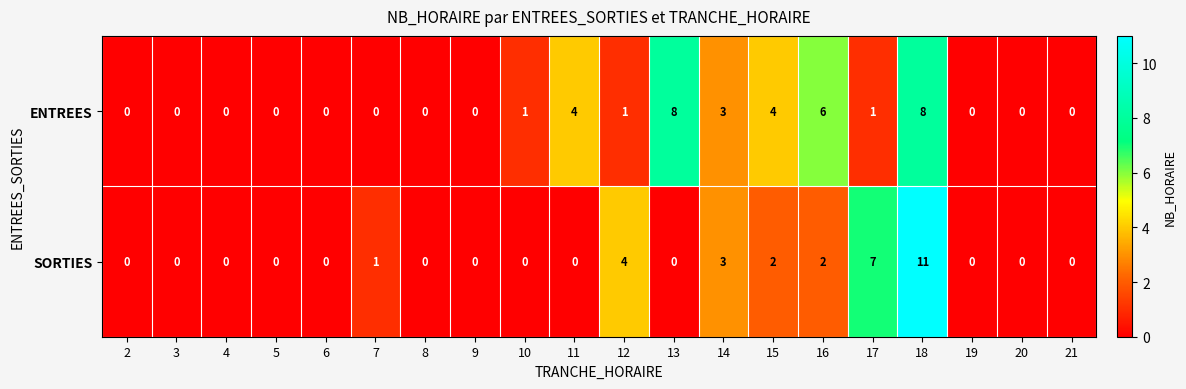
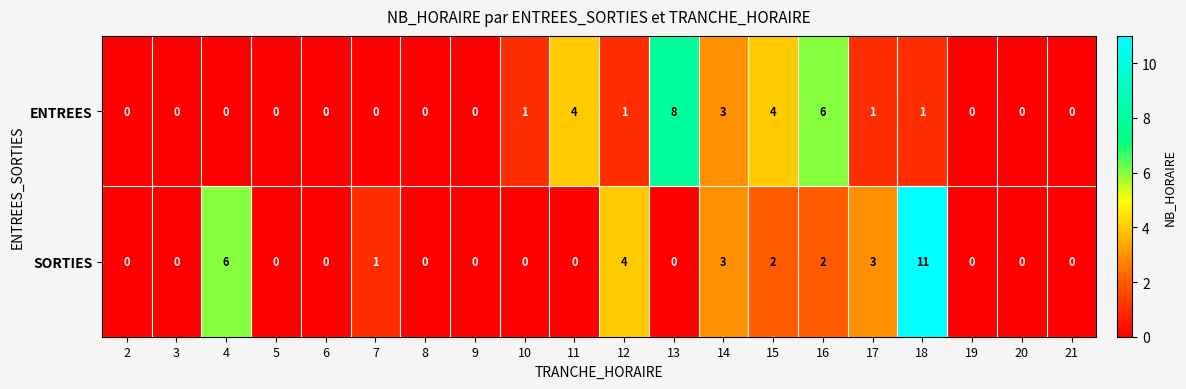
  {
    "ENTREES": {
      "2": 0,
      "3": 0,
      "4": 0,
      "5": 0,
      "6": 0,
      "7": 0,
      "8": 0,
      "9": 0,
      "10": 1,
      "11": 4,
      "12": 1,
      "13": 8,
      "14": 3,
      "15": 4,
      "16": 6,
      "17": 1,
-     "18": 8,
+     "18": 1,
      "19": 0,
      "20": 0,
      "21": 0
    },
    "SORTIES": {
      "2": 0,
      "3": 0,
-     "4": 0,
+     "4": 6,
      "5": 0,
      "6": 0,
      "7": 1,
      "8": 0,
      "9": 0,
      "10": 0,
      "11": 0,
      "12": 4,
      "13": 0,
      "14": 3,
      "15": 2,
      "16": 2,
-     "17": 7,
+     "17": 3,
      "18": 11,
      "19": 0,
      "20": 0,
      "21": 0
    }
  }
